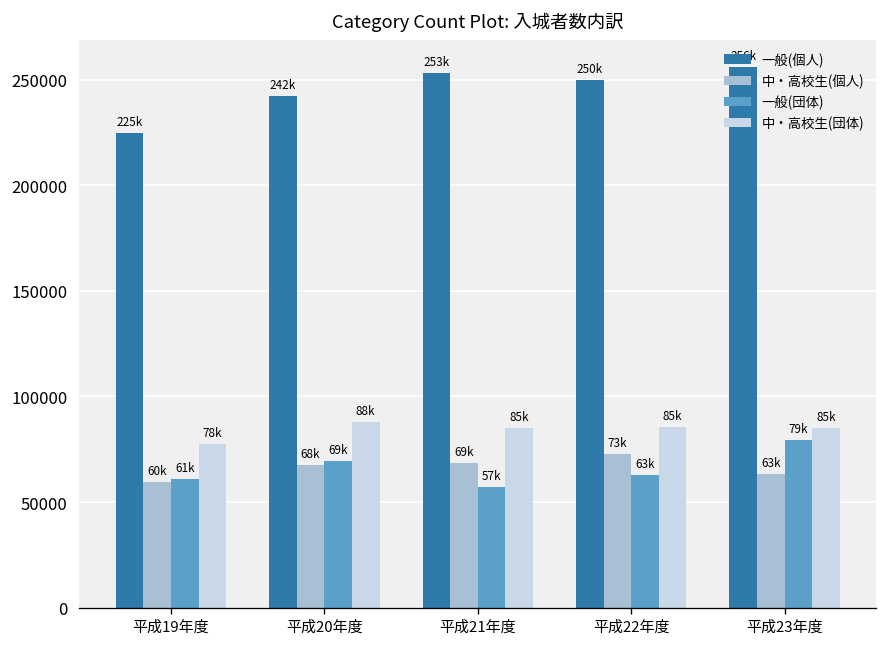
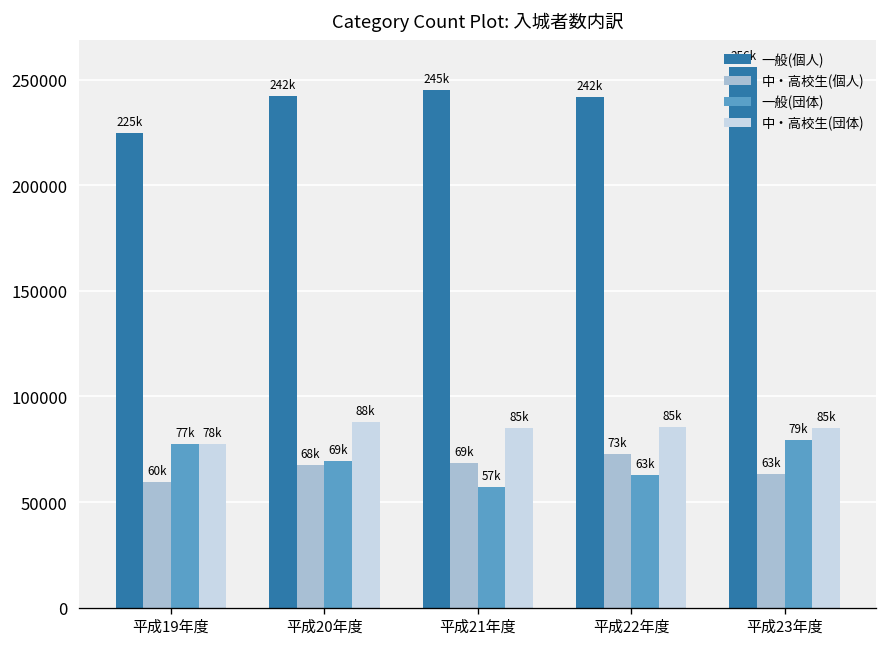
  {
    "一般(個人)": {
      "平成19年度": "225k",
      "平成20年度": "242k",
-     "平成21年度": "253k",
-     "平成22年度": "250k",
+     "平成21年度": "245k",
+     "平成22年度": "242k",
      "平成23年度": "256k"
    },
    "一般(団体)": {
-     "平成19年度": "61k",
+     "平成19年度": "77k",
      "平成20年度": "69k",
      "平成21年度": "57k",
      "平成22年度": "63k",
      "平成23年度": "79k"
    }
  }
